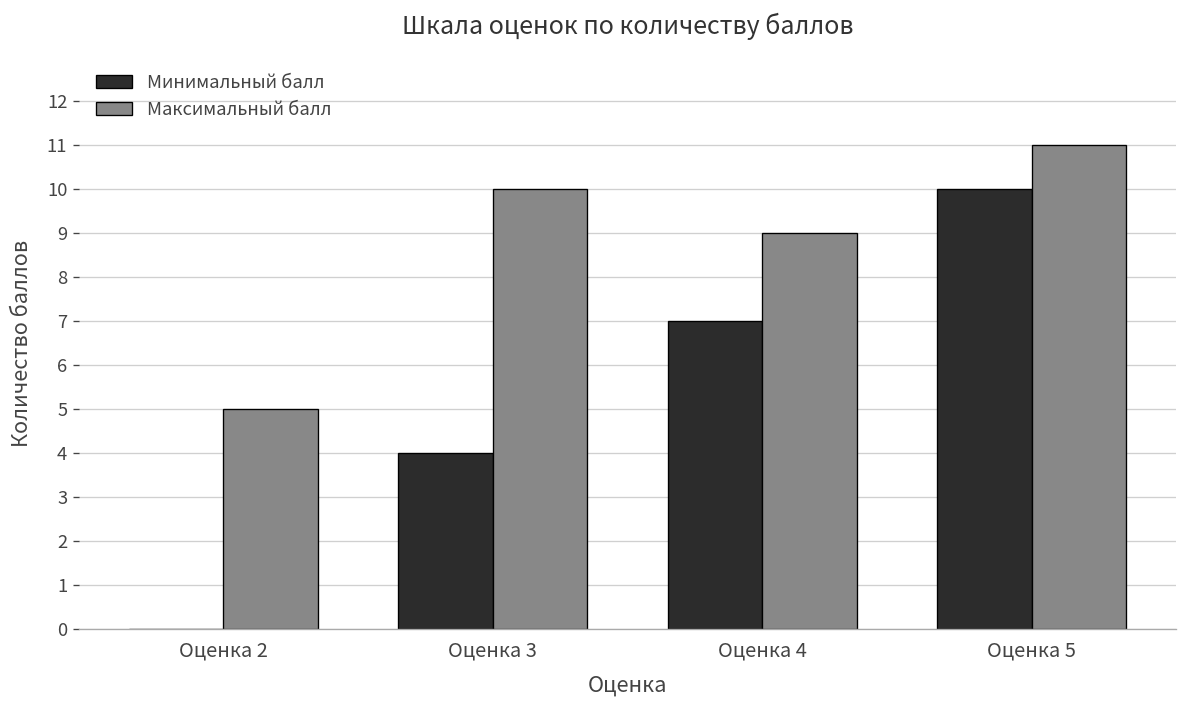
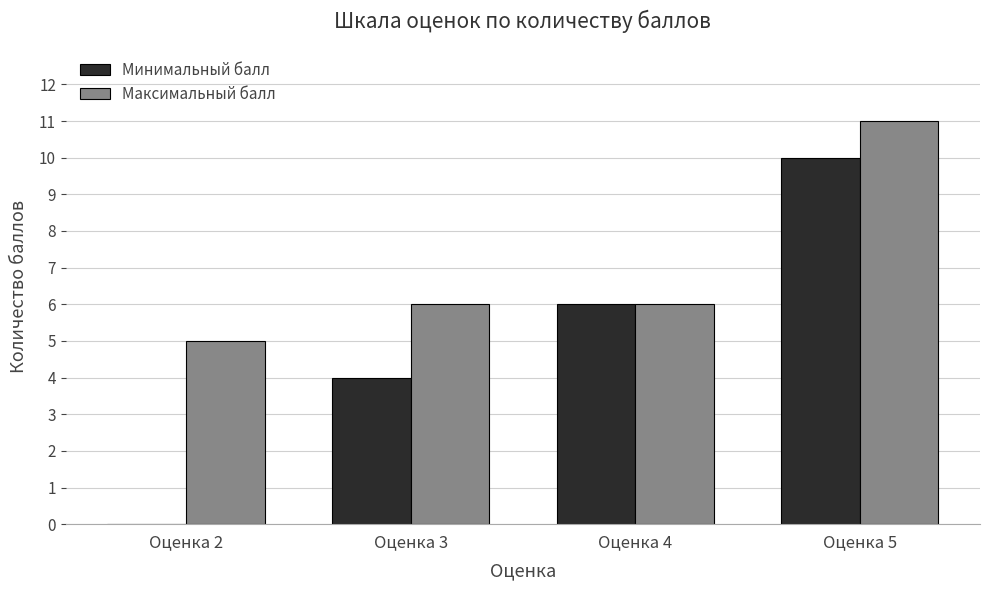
  {
    "Минимальный балл": {
      "Оценка 2": 0,
      "Оценка 3": 4,
-     "Оценка 4": 7,
+     "Оценка 4": 6,
      "Оценка 5": 10
    },
    "Максимальный балл": {
      "Оценка 2": 5,
-     "Оценка 3": 10,
-     "Оценка 4": 9,
+     "Оценка 3": 6,
+     "Оценка 4": 6,
      "Оценка 5": 11
    }
  }
